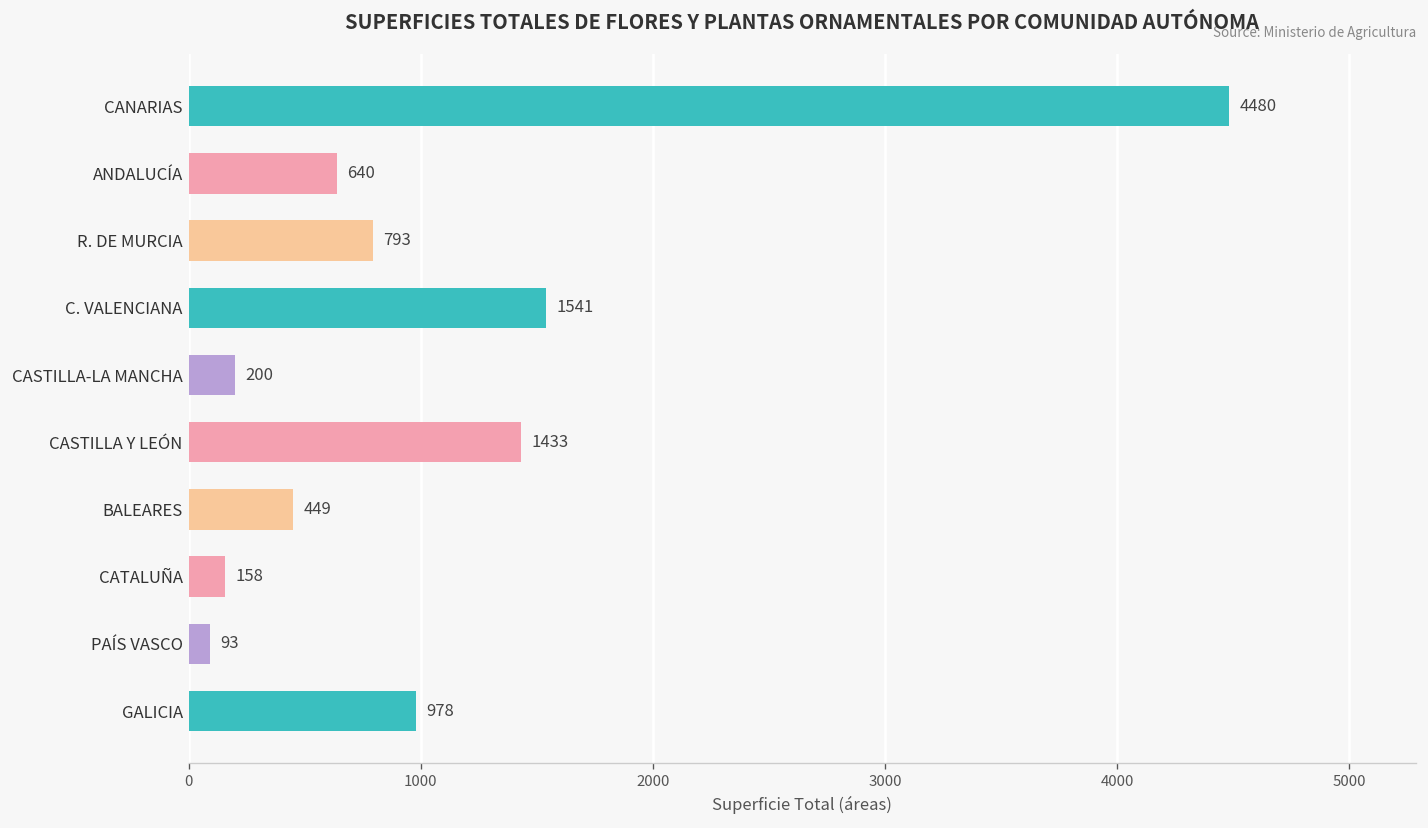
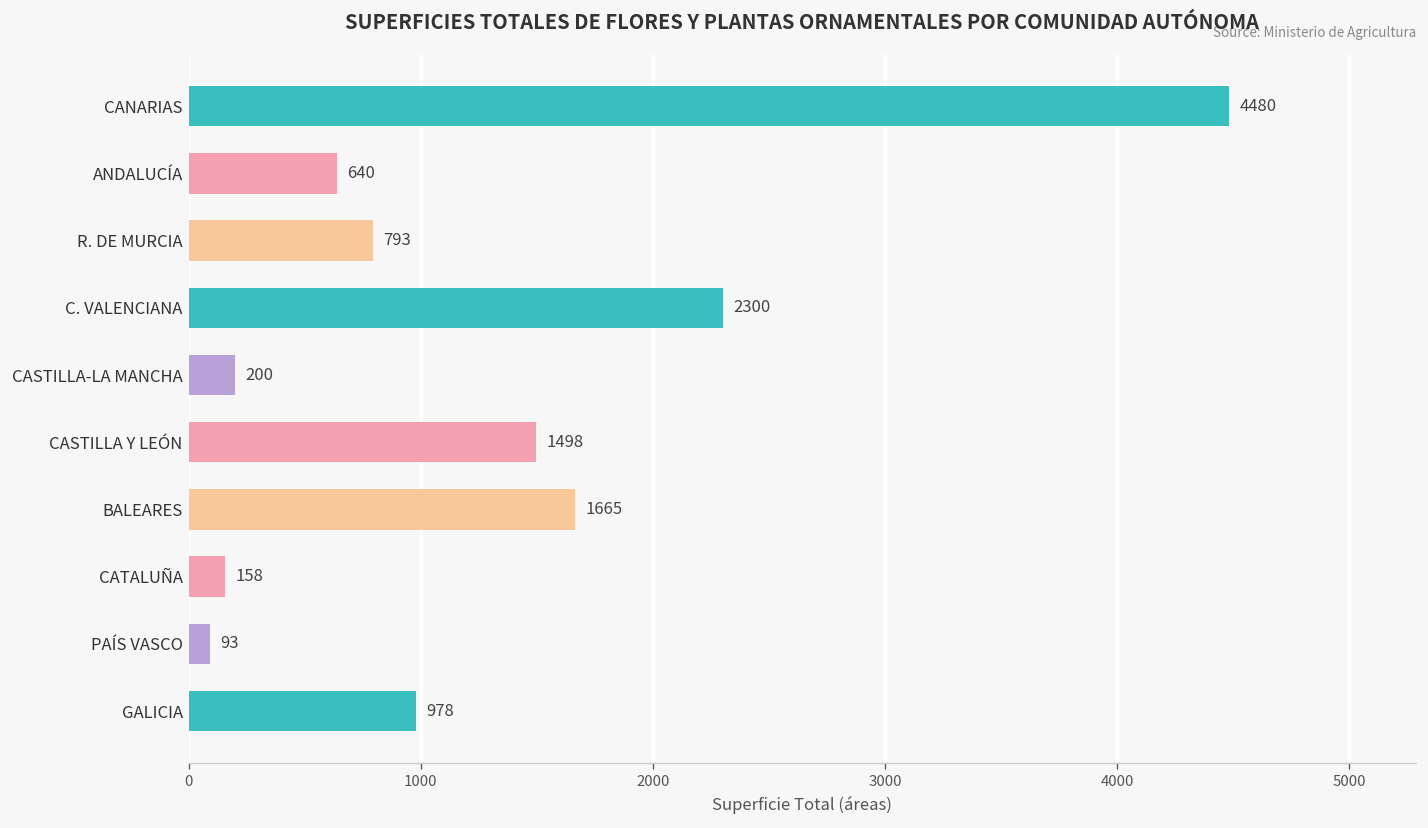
  {
    "CANARIAS": 4480,
    "ANDALUCÍA": 640,
    "R. DE MURCIA": 793,
-   "C. VALENCIANA": 1541,
+   "C. VALENCIANA": 2300,
    "CASTILLA-LA MANCHA": 200,
-   "CASTILLA Y LEÓN": 1433,
-   "BALEARES": 449,
+   "CASTILLA Y LEÓN": 1498,
+   "BALEARES": 1665,
    "CATALUÑA": 158,
    "PAÍS VASCO": 93,
    "GALICIA": 978
  }
